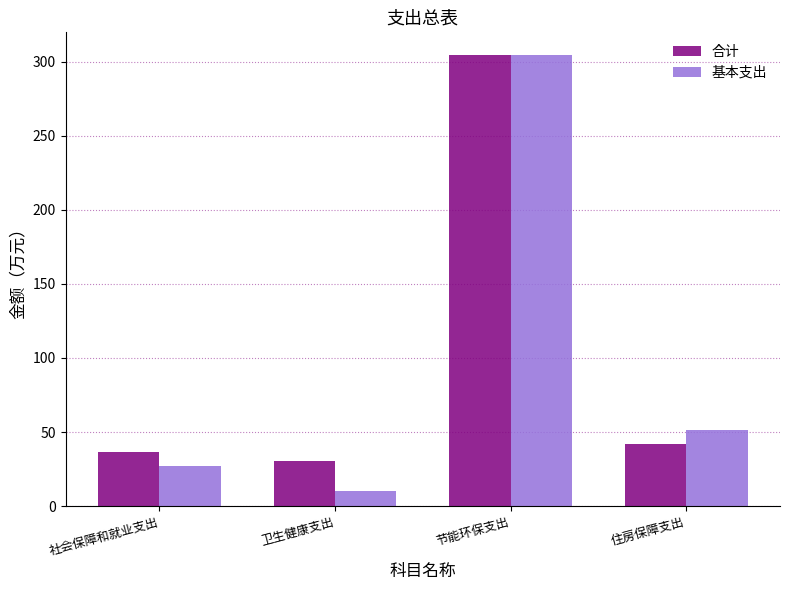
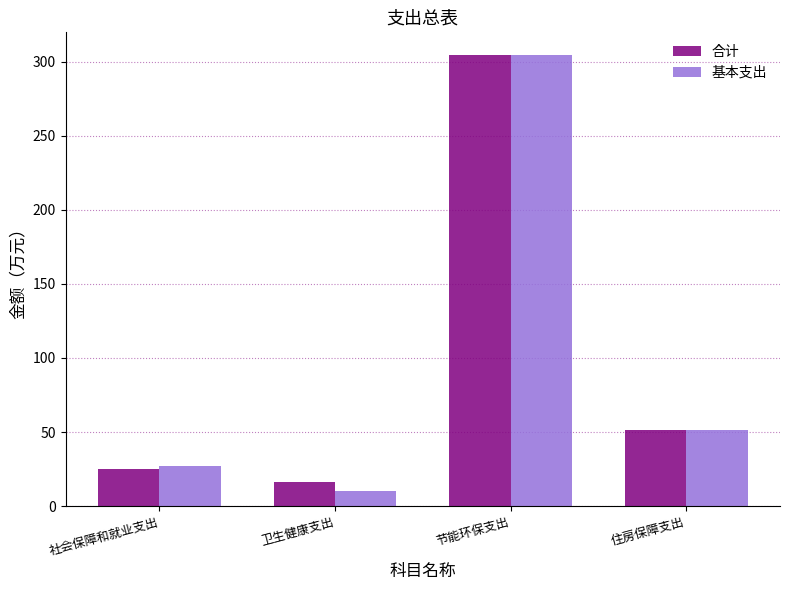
  {
    "合计": {
-     "社会保障和就业支出": 36,
-     "卫生健康支出": 30,
+     "社会保障和就业支出": 25,
+     "卫生健康支出": 16,
      "节能环保支出": 305,
-     "住房保障支出": 42
+     "住房保障支出": 51
    },
    "基本支出": {
      "社会保障和就业支出": 27,
      "卫生健康支出": 10,
      "节能环保支出": 305,
      "住房保障支出": 51
    }
  }
